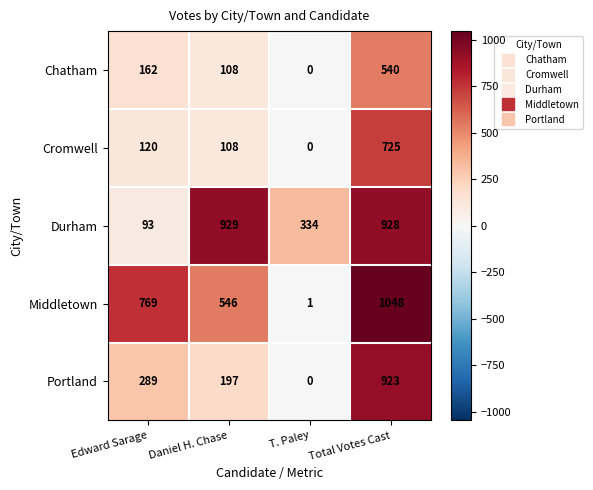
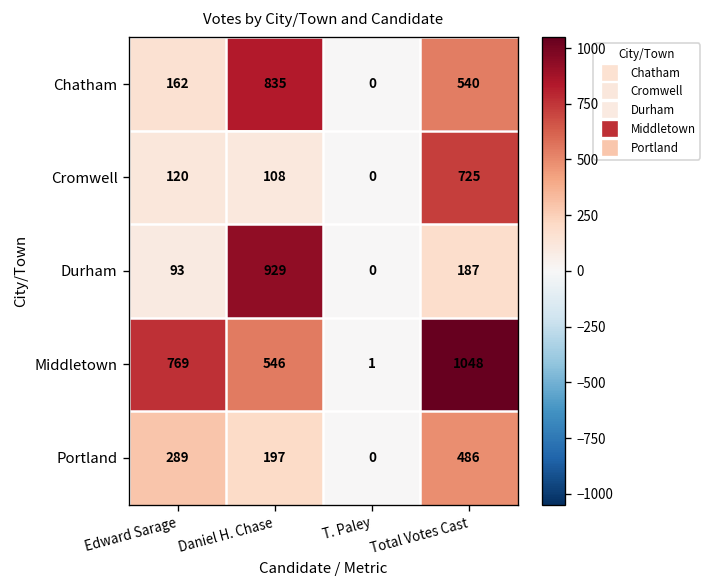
  {
    "Chatham": {
      "Edward Sarage": 162,
-     "Daniel H. Chase": 108,
+     "Daniel H. Chase": 835,
      "T. Paley": 0,
      "Total Votes Cast": 540
    },
    "Cromwell": {
      "Edward Sarage": 120,
      "Daniel H. Chase": 108,
      "T. Paley": 0,
      "Total Votes Cast": 725
    },
    "Durham": {
      "Edward Sarage": 93,
      "Daniel H. Chase": 929,
-     "T. Paley": 334,
-     "Total Votes Cast": 928
+     "T. Paley": 0,
+     "Total Votes Cast": 187
    },
    "Middletown": {
      "Edward Sarage": 769,
      "Daniel H. Chase": 546,
      "T. Paley": 1,
      "Total Votes Cast": 1048
    },
    "Portland": {
      "Edward Sarage": 289,
      "Daniel H. Chase": 197,
      "T. Paley": 0,
-     "Total Votes Cast": 923
+     "Total Votes Cast": 486
    }
  }
